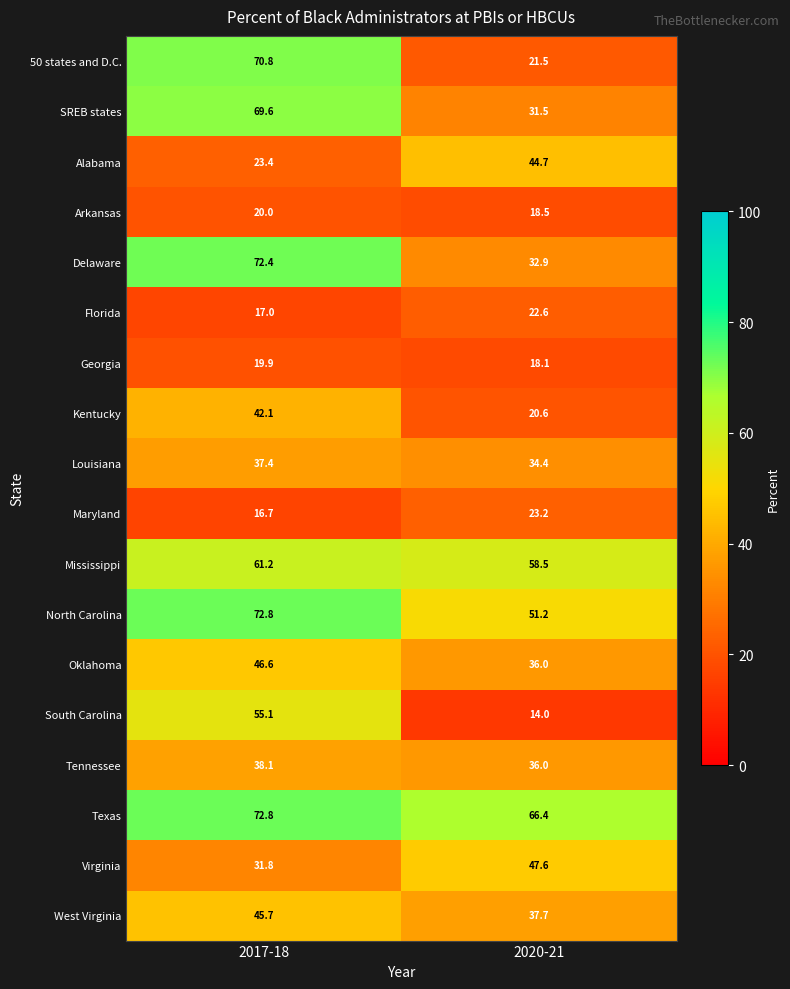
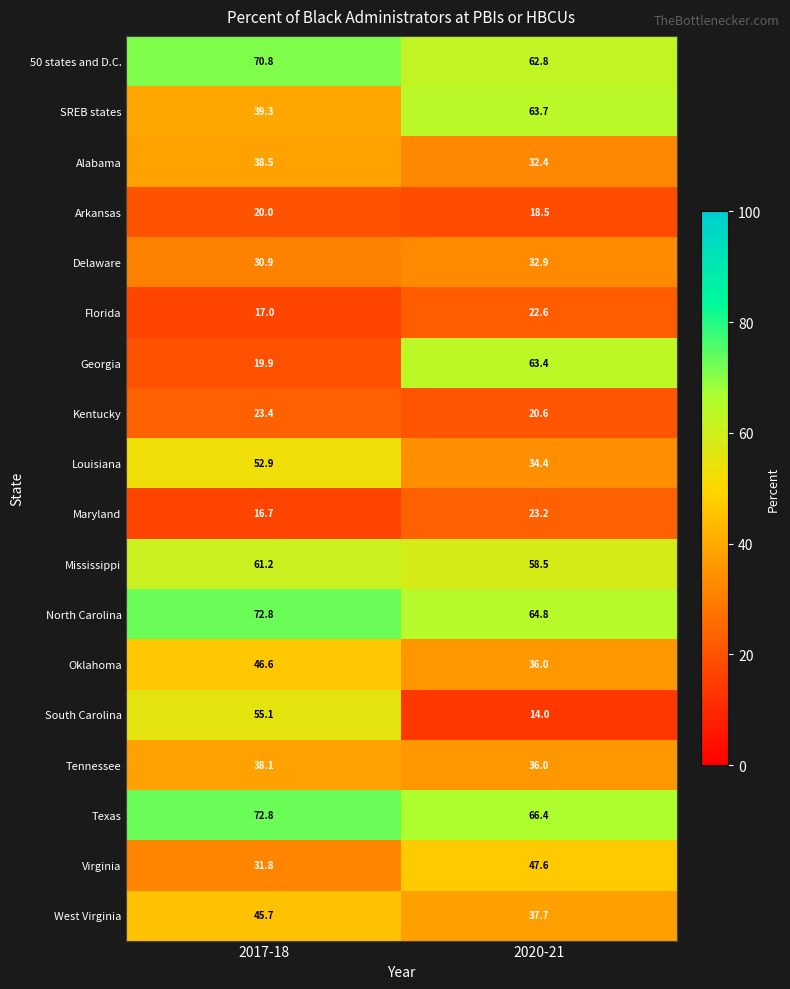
  {
    "50 states and D.C.": {
      "2017-18": 70.8,
-     "2020-21": 21.5
+     "2020-21": 62.8
    },
    "SREB states": {
-     "2017-18": 69.6,
-     "2020-21": 31.5
+     "2017-18": 39.3,
+     "2020-21": 63.7
    },
    "Alabama": {
-     "2017-18": 23.4,
-     "2020-21": 44.7
+     "2017-18": 38.5,
+     "2020-21": 32.4
    },
    "Arkansas": {
      "2017-18": 20.0,
      "2020-21": 18.5
    },
    "Delaware": {
-     "2017-18": 72.4,
+     "2017-18": 30.9,
      "2020-21": 32.9
    },
    "Florida": {
      "2017-18": 17.0,
      "2020-21": 22.6
    },
    "Georgia": {
      "2017-18": 19.9,
-     "2020-21": 18.1
+     "2020-21": 63.4
    },
    "Kentucky": {
-     "2017-18": 42.1,
+     "2017-18": 23.4,
      "2020-21": 20.6
    },
    "Louisiana": {
-     "2017-18": 37.4,
+     "2017-18": 52.9,
      "2020-21": 34.4
    },
    "Maryland": {
      "2017-18": 16.7,
      "2020-21": 23.2
    },
    "Mississippi": {
      "2017-18": 61.2,
      "2020-21": 58.5
    },
    "North Carolina": {
      "2017-18": 72.8,
-     "2020-21": 51.2
+     "2020-21": 64.8
    },
    "Oklahoma": {
      "2017-18": 46.6,
      "2020-21": 36.0
    },
    "South Carolina": {
      "2017-18": 55.1,
      "2020-21": 14.0
    },
    "Tennessee": {
      "2017-18": 38.1,
      "2020-21": 36.0
    },
    "Texas": {
      "2017-18": 72.8,
      "2020-21": 66.4
    },
    "Virginia": {
      "2017-18": 31.8,
      "2020-21": 47.6
    },
    "West Virginia": {
      "2017-18": 45.7,
      "2020-21": 37.7
    }
  }
